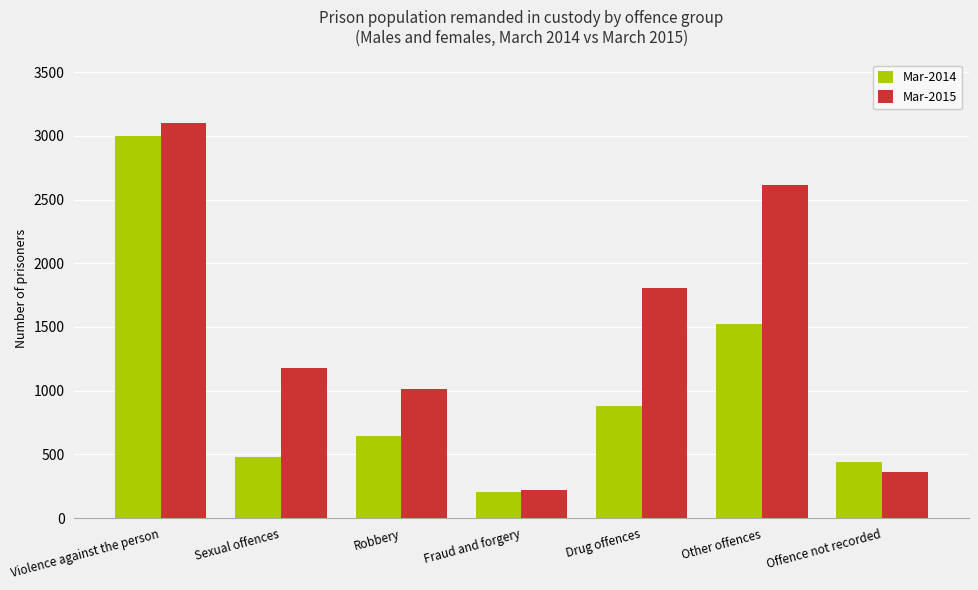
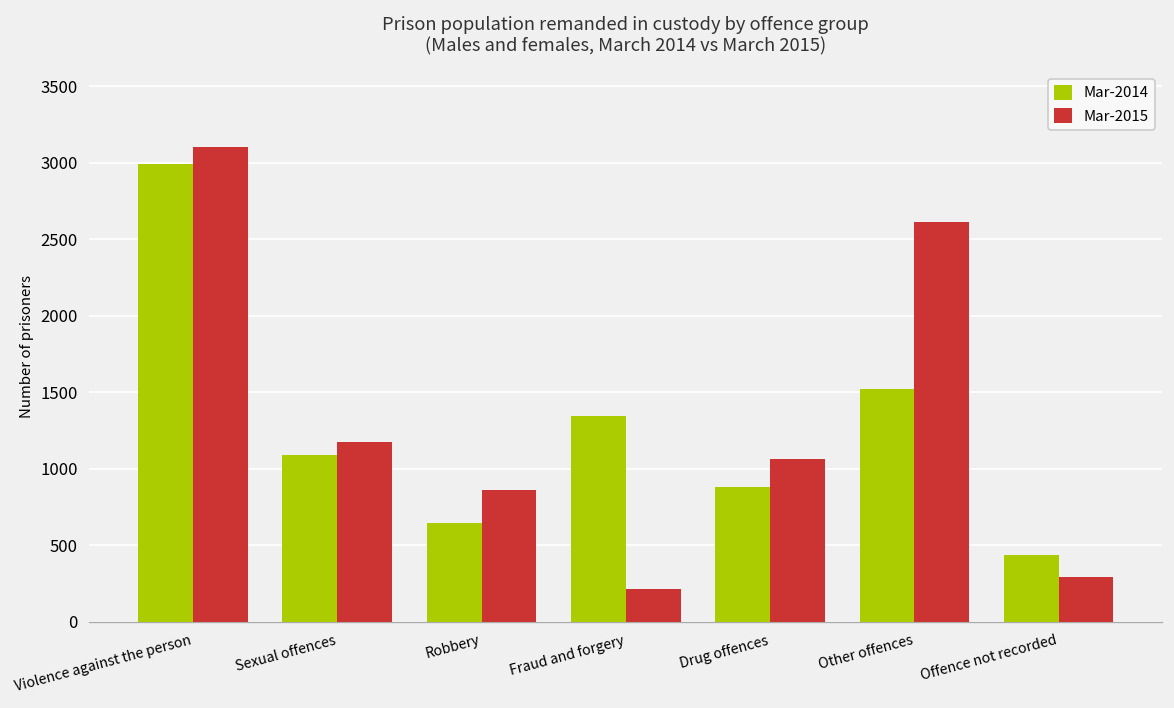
  {
    "Mar-2014": {
      "Violence against the person": 3000,
-     "Sexual offences": 480,
+     "Sexual offences": 1090,
      "Robbery": 640,
-     "Fraud and forgery": 210,
+     "Fraud and forgery": 1350,
      "Drug offences": 880,
      "Other offences": 1520,
      "Offence not recorded": 440
    },
    "Mar-2015": {
      "Violence against the person": 3100,
      "Sexual offences": 1180,
-     "Robbery": 1020,
+     "Robbery": 870,
      "Fraud and forgery": 220,
-     "Drug offences": 1810,
+     "Drug offences": 1070,
      "Other offences": 2610,
-     "Offence not recorded": 360
+     "Offence not recorded": 290
    }
  }
